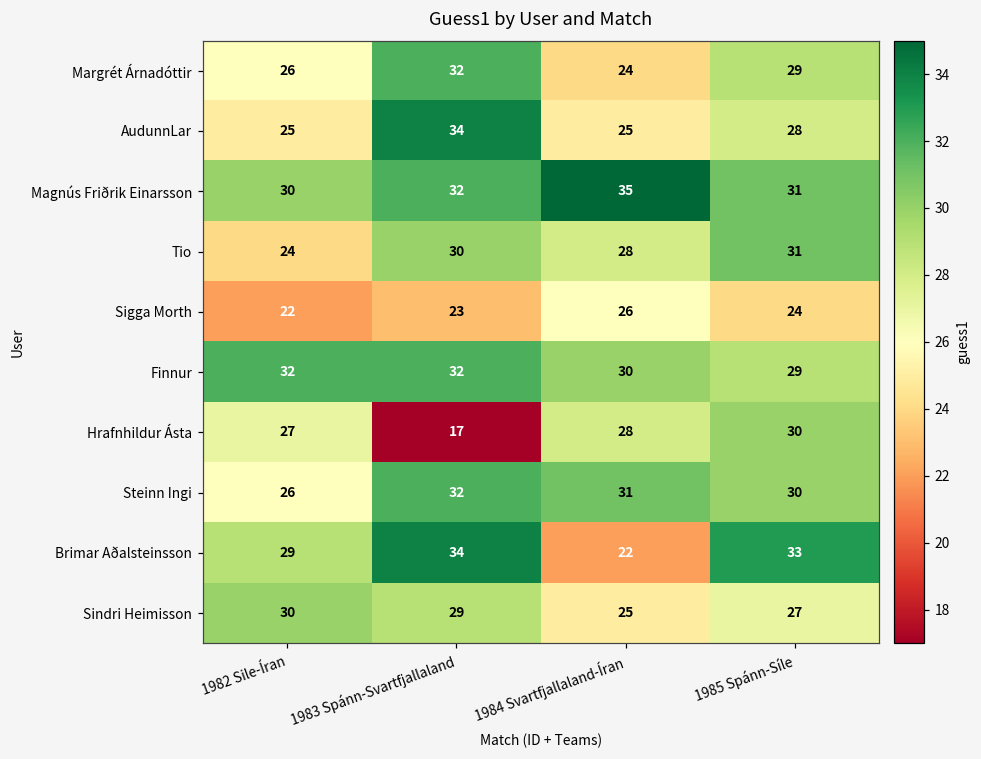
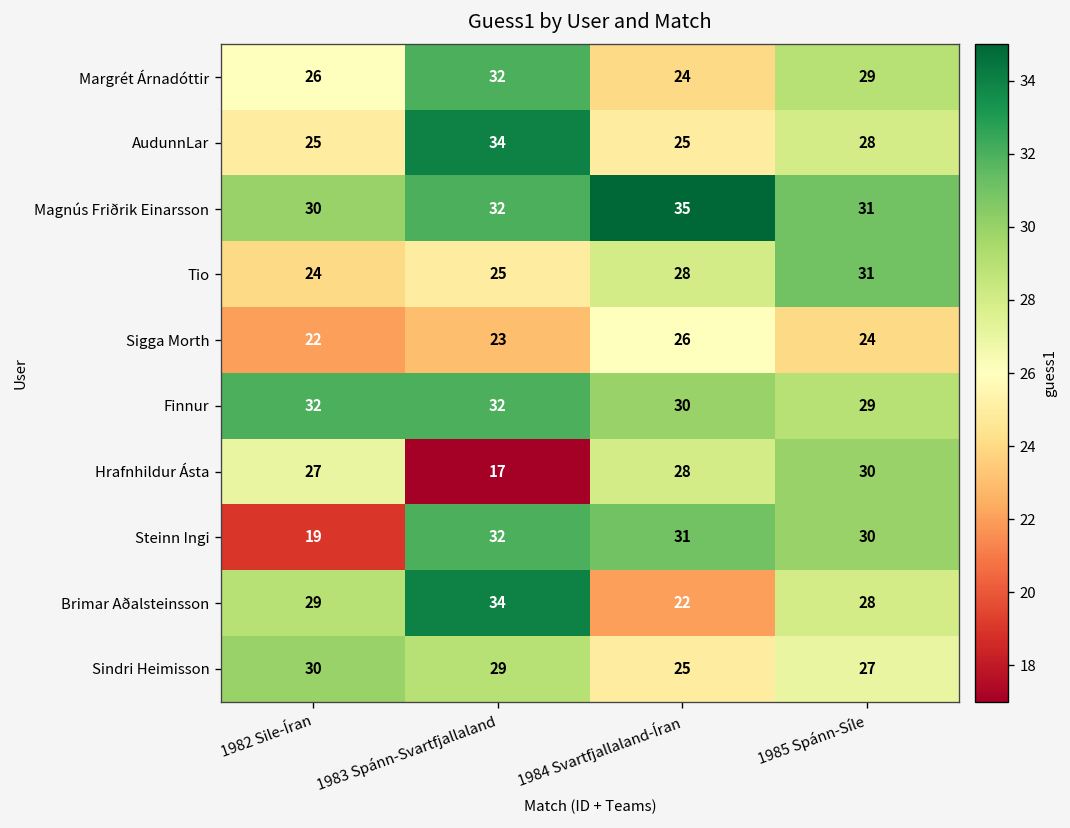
  {
    "Margrét Árnadóttir": {
      "1982 Sile-Íran": 26,
      "1983 Spánn-Svartfjallaland": 32,
      "1984 Svartfjallaland-Íran": 24,
      "1985 Spánn-Síle": 29
    },
    "AudunnLar": {
      "1982 Sile-Íran": 25,
      "1983 Spánn-Svartfjallaland": 34,
      "1984 Svartfjallaland-Íran": 25,
      "1985 Spánn-Síle": 28
    },
    "Magnús Friðrik Einarsson": {
      "1982 Sile-Íran": 30,
      "1983 Spánn-Svartfjallaland": 32,
      "1984 Svartfjallaland-Íran": 35,
      "1985 Spánn-Síle": 31
    },
    "Tio": {
      "1982 Sile-Íran": 24,
-     "1983 Spánn-Svartfjallaland": 30,
+     "1983 Spánn-Svartfjallaland": 25,
      "1984 Svartfjallaland-Íran": 28,
      "1985 Spánn-Síle": 31
    },
    "Sigga Morth": {
      "1982 Sile-Íran": 22,
      "1983 Spánn-Svartfjallaland": 23,
      "1984 Svartfjallaland-Íran": 26,
      "1985 Spánn-Síle": 24
    },
    "Finnur": {
      "1982 Sile-Íran": 32,
      "1983 Spánn-Svartfjallaland": 32,
      "1984 Svartfjallaland-Íran": 30,
      "1985 Spánn-Síle": 29
    },
    "Hrafnhildur Ásta": {
      "1982 Sile-Íran": 27,
      "1983 Spánn-Svartfjallaland": 17,
      "1984 Svartfjallaland-Íran": 28,
      "1985 Spánn-Síle": 30
    },
    "Steinn Ingi": {
-     "1982 Sile-Íran": 26,
+     "1982 Sile-Íran": 19,
      "1983 Spánn-Svartfjallaland": 32,
      "1984 Svartfjallaland-Íran": 31,
      "1985 Spánn-Síle": 30
    },
    "Brimar Aðalsteinsson": {
      "1982 Sile-Íran": 29,
      "1983 Spánn-Svartfjallaland": 34,
      "1984 Svartfjallaland-Íran": 22,
-     "1985 Spánn-Síle": 33
+     "1985 Spánn-Síle": 28
    },
    "Sindri Heimisson": {
      "1982 Sile-Íran": 30,
      "1983 Spánn-Svartfjallaland": 29,
      "1984 Svartfjallaland-Íran": 25,
      "1985 Spánn-Síle": 27
    }
  }
